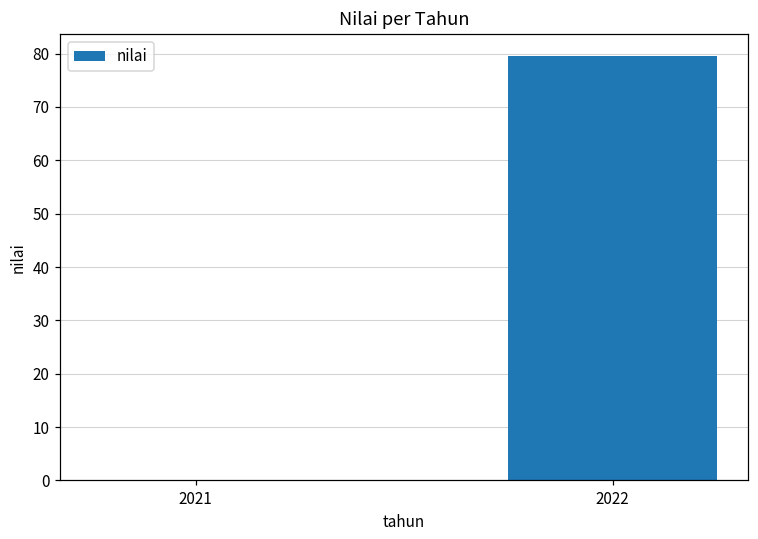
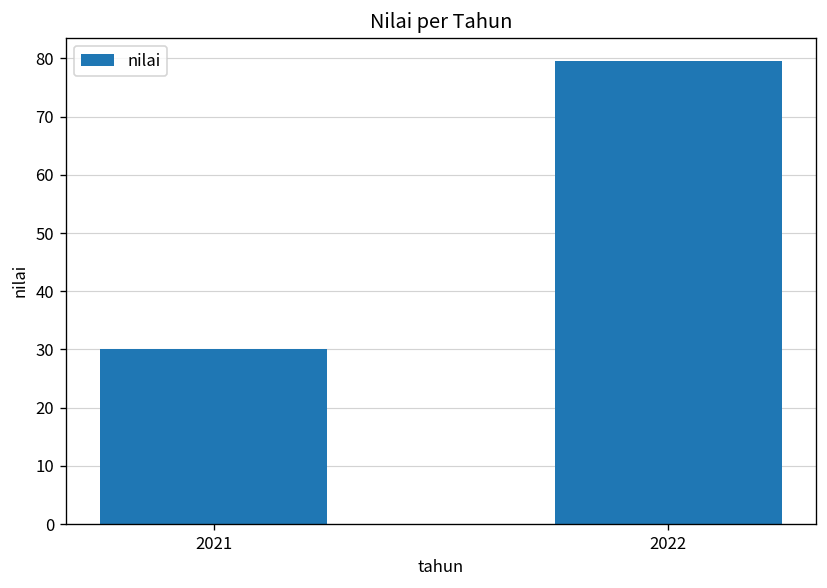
  {
-   "2021": 0,
+   "2021": 30,
    "2022": 80
  }
